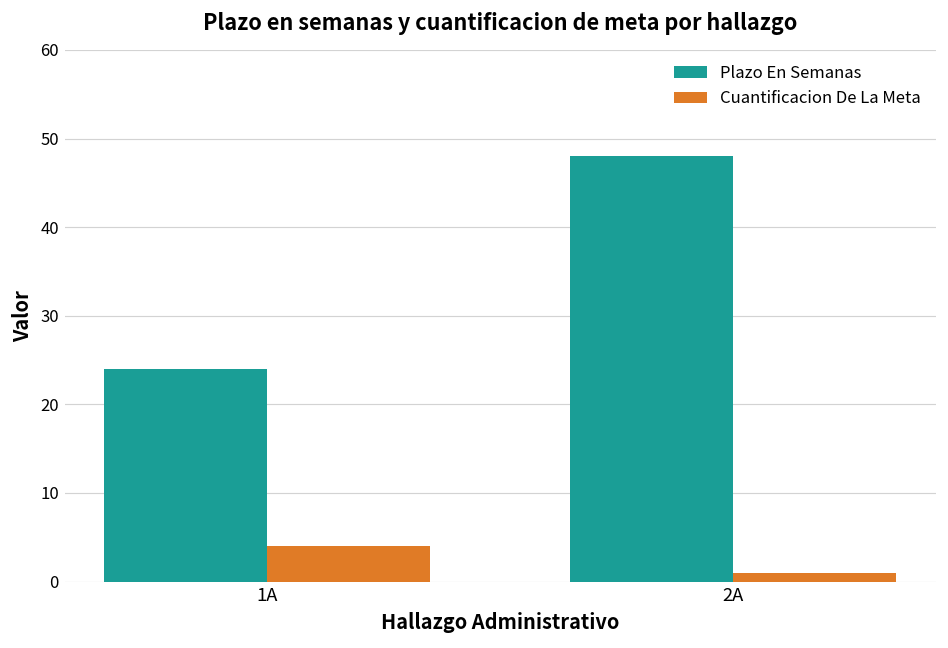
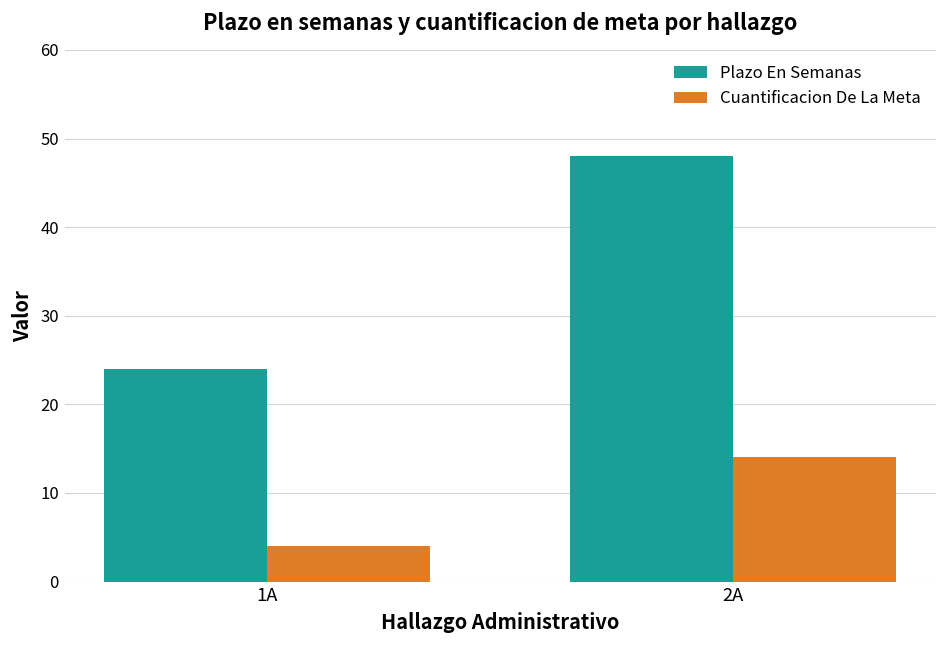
  {
    "Plazo En Semanas": {
      "1A": 24,
      "2A": 48
    },
    "Cuantificacion De La Meta": {
      "1A": 4,
-     "2A": 1
+     "2A": 14
    }
  }
